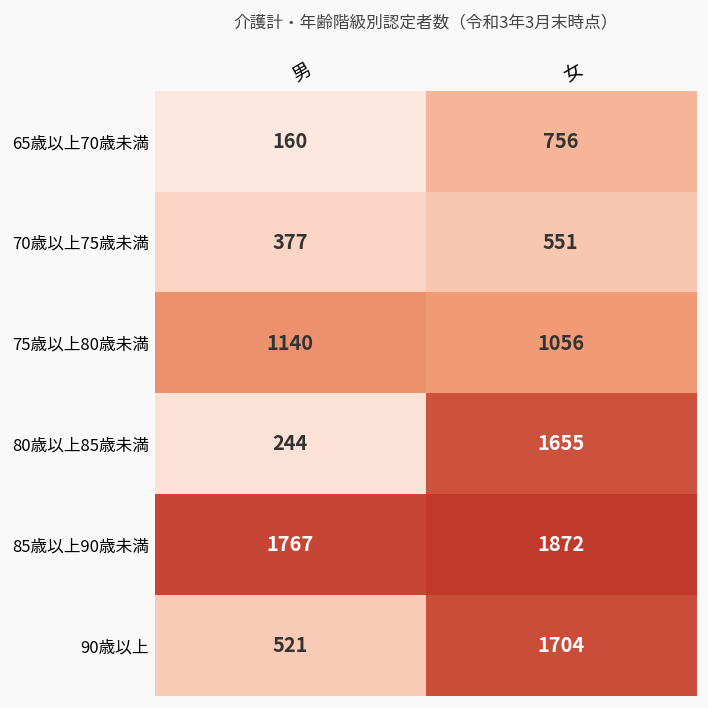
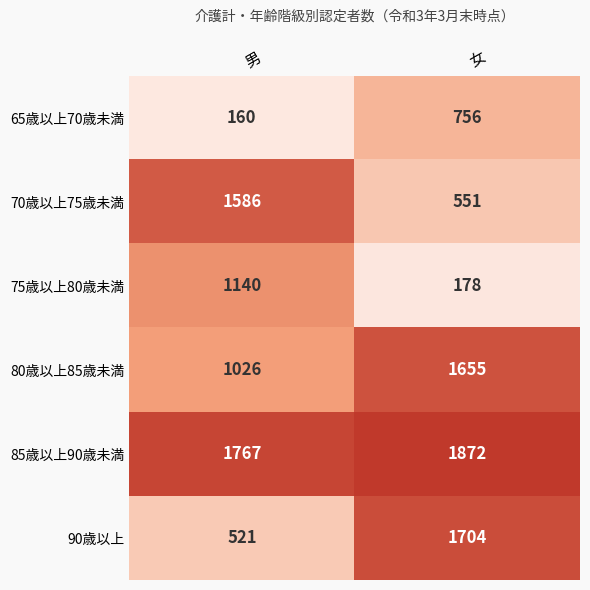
  {
    "65歳以上70歳未満": {
      "男": 160,
      "女": 756
    },
    "70歳以上75歳未満": {
-     "男": 377,
+     "男": 1586,
      "女": 551
    },
    "75歳以上80歳未満": {
      "男": 1140,
-     "女": 1056
+     "女": 178
    },
    "80歳以上85歳未満": {
-     "男": 244,
+     "男": 1026,
      "女": 1655
    },
    "85歳以上90歳未満": {
      "男": 1767,
      "女": 1872
    },
    "90歳以上": {
      "男": 521,
      "女": 1704
    }
  }
